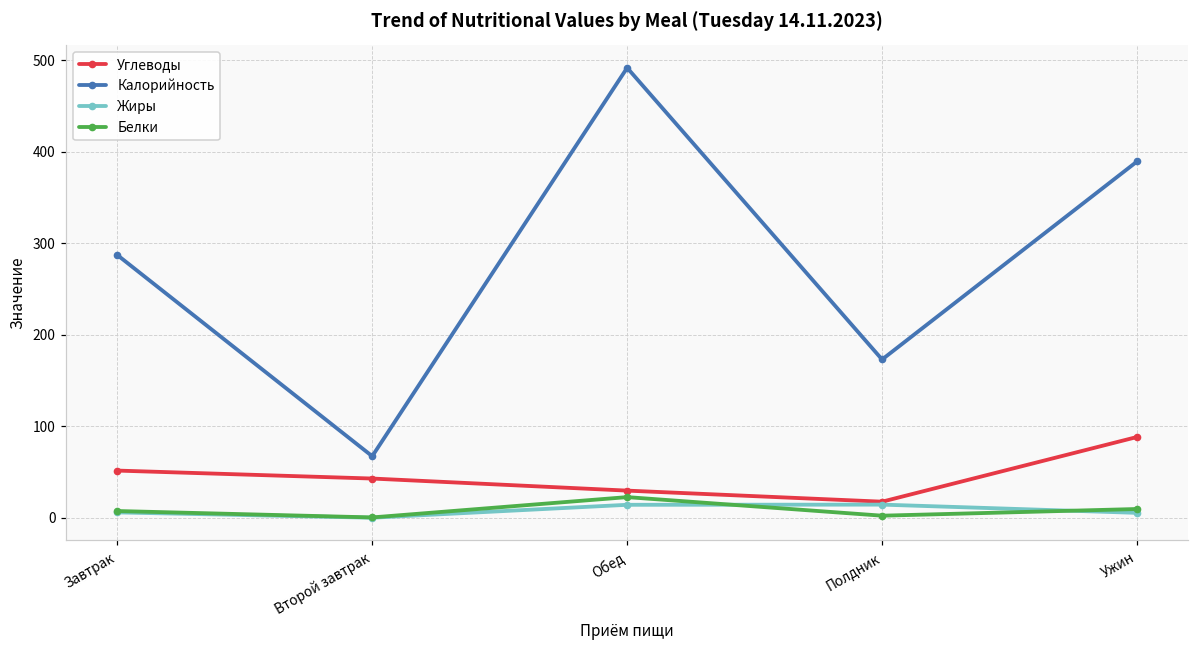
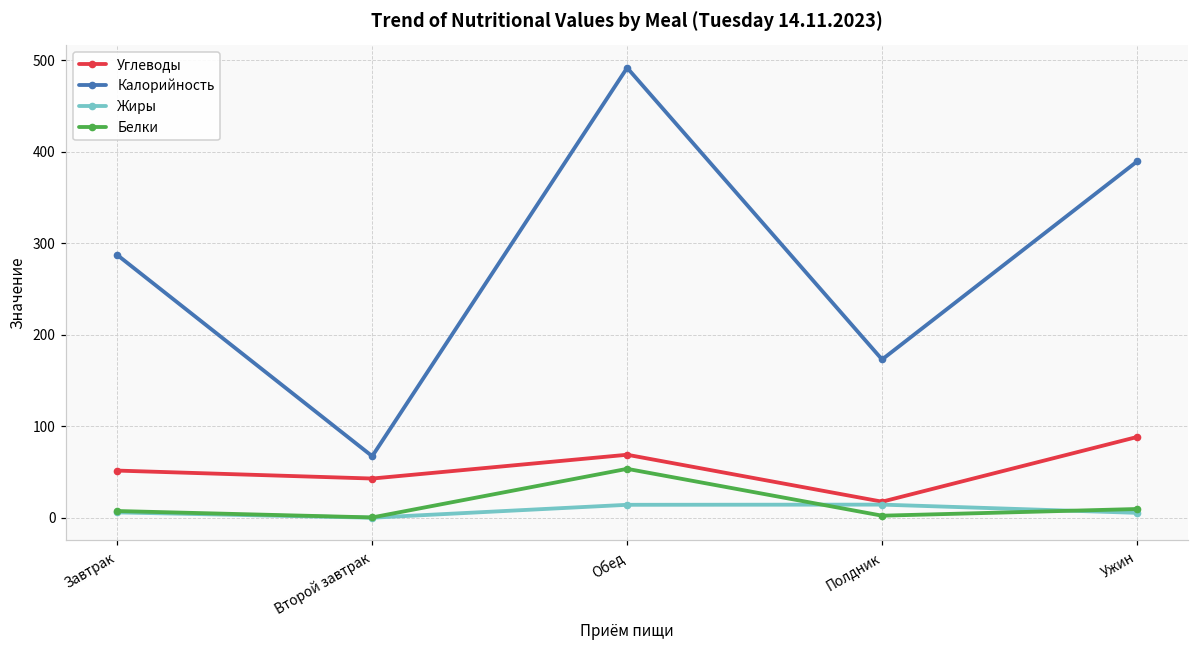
  {
    "Углеводы": {
      "Завтрак": 50,
      "Второй завтрак": 40,
-     "Обед": 30,
+     "Обед": 70,
      "Полдник": 20,
      "Ужин": 90
    },
    "Калорийность": {
      "Завтрак": 290,
      "Второй завтрак": 70,
      "Обед": 490,
      "Полдник": 170,
      "Ужин": 390
    },
    "Жиры": {
      "Обед": 10,
      "Полдник": 10,
      "Ужин": 10
    },
    "Белки": {
-     "Обед": 20,
+     "Обед": 50,
      "Полдник": 0,
      "Ужин": 10
    }
  }
